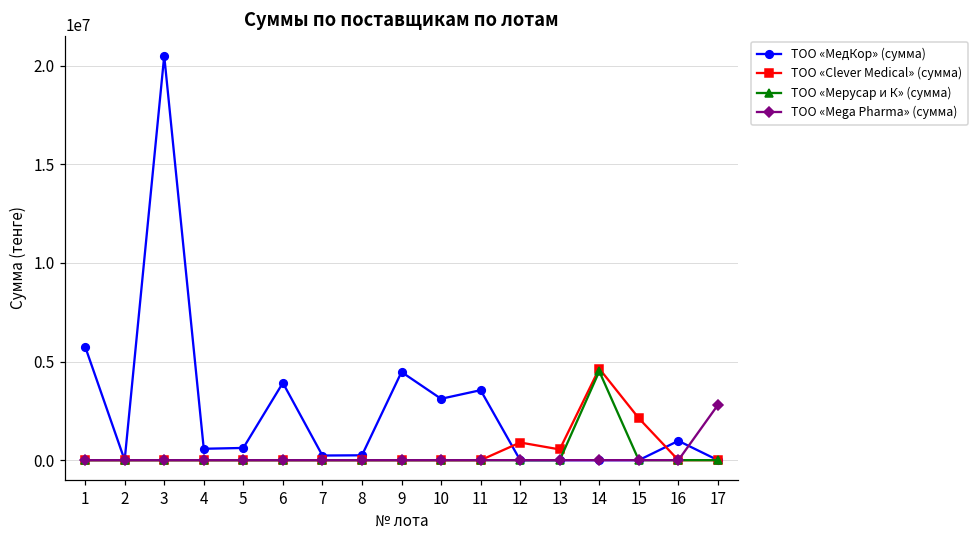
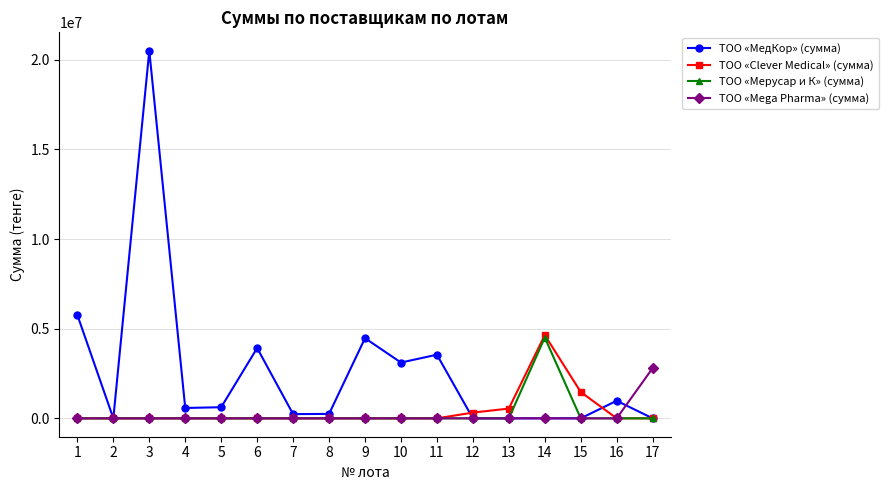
  {
    "ТОО «МедКор» (сумма)": {
      "1": 5800000,
      "3": 20500000,
      "4": 600000,
      "5": 600000,
      "6": 3900000,
      "7": 200000,
      "8": 200000,
      "9": 4500000,
      "10": 3100000,
      "11": 3500000,
      "16": 1000000
    },
    "ТОО «Clever Medical» (сумма)": {
-     "12": 900000,
+     "12": 300000,
      "13": 500000,
-     "15": 2100000
+     "15": 1500000
    },
    "ТОО «Mega Pharma» (сумма)": {
      "17": 2800000
    }
  }
